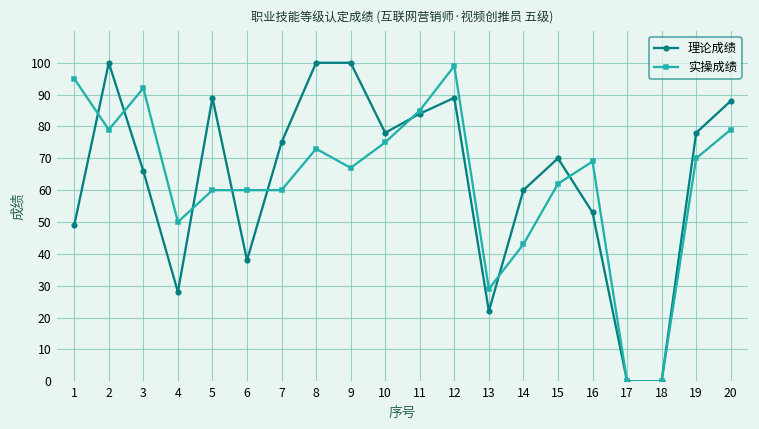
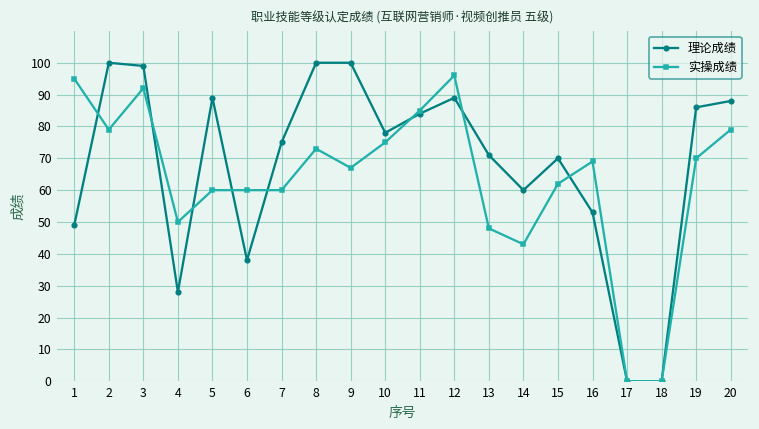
  {
    "理论成绩": {
      "1": 49,
      "2": 100,
-     "3": 66,
+     "3": 99,
      "4": 28,
      "5": 89,
      "6": 38,
      "7": 75,
      "8": 100,
      "9": 100,
      "10": 78,
      "11": 84,
      "12": 89,
-     "13": 22,
+     "13": 71,
      "14": 60,
      "15": 70,
      "16": 53,
-     "19": 78,
+     "19": 86,
      "20": 88
    },
    "实操成绩": {
      "1": 95,
      "2": 79,
      "3": 92,
      "4": 50,
      "5": 60,
      "6": 60,
      "7": 60,
      "8": 73,
      "9": 67,
      "10": 75,
      "11": 85,
-     "12": 99,
-     "13": 29,
+     "12": 96,
+     "13": 48,
      "14": 43,
      "15": 62,
      "16": 69,
      "19": 70,
      "20": 79
    }
  }
